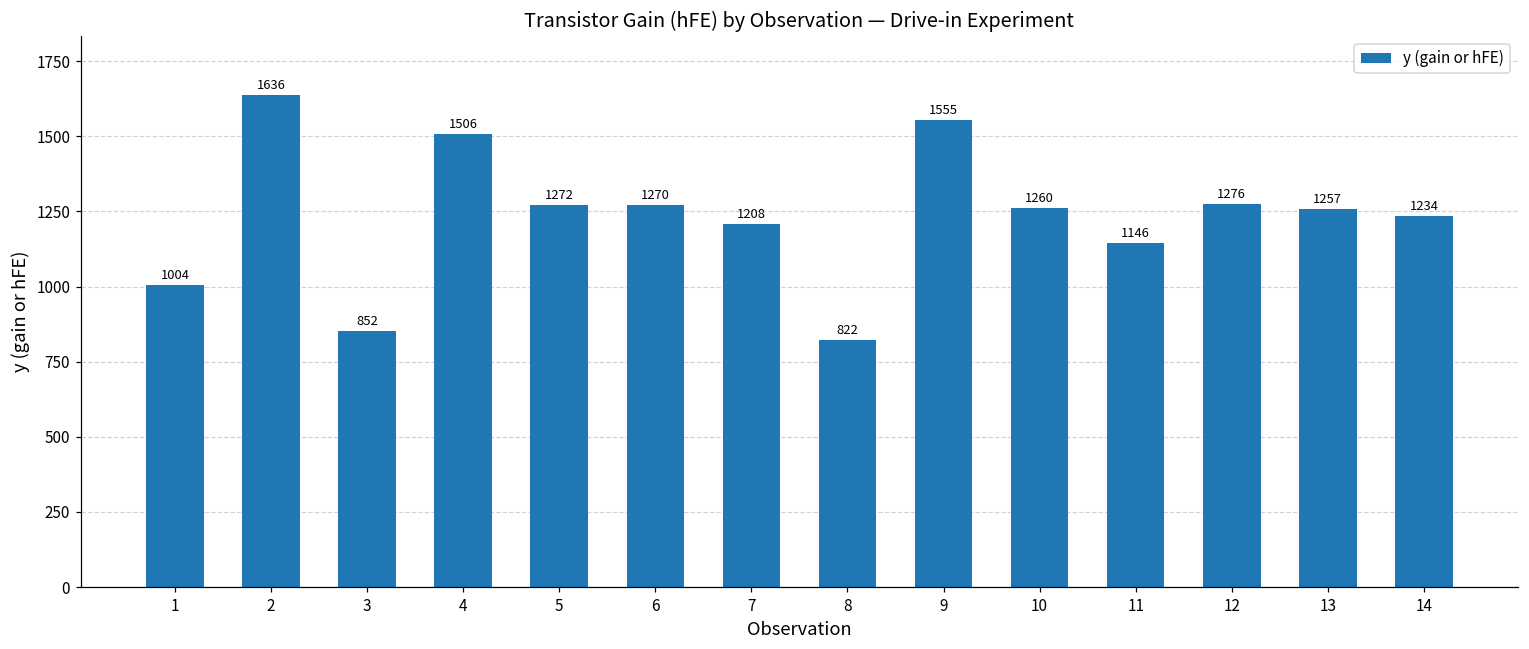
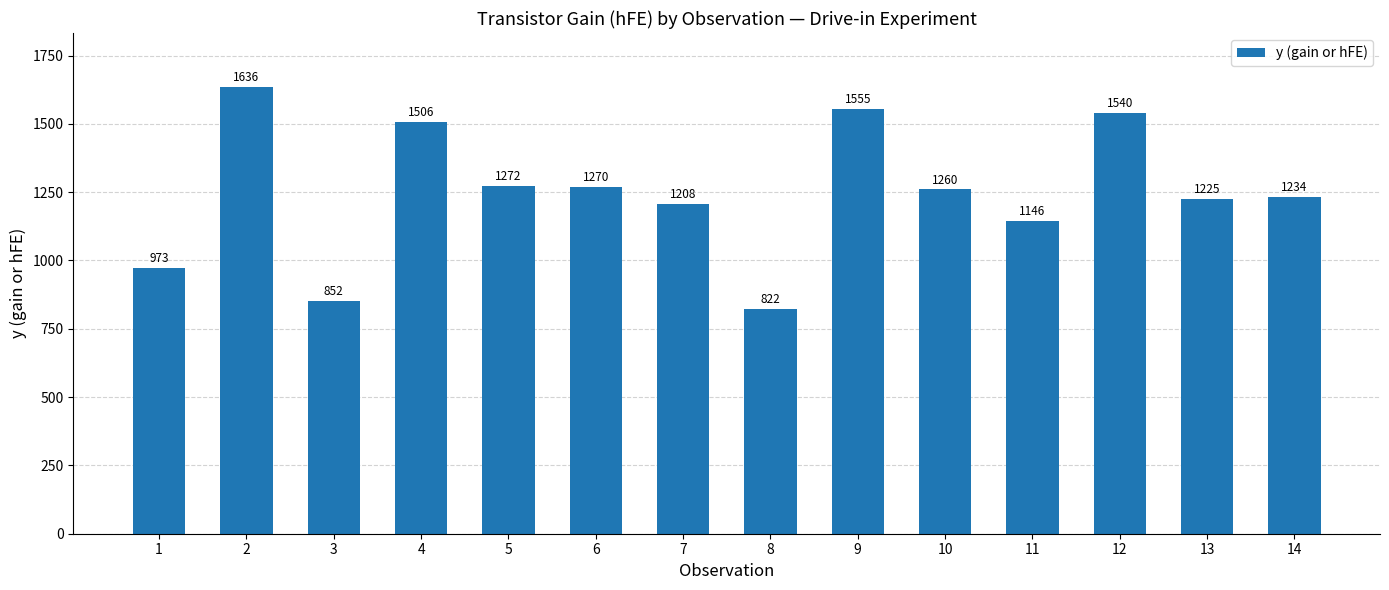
  {
-   "1": 1004,
+   "1": 973,
    "2": 1636,
    "3": 852,
    "4": 1506,
    "5": 1272,
    "6": 1270,
    "7": 1208,
    "8": 822,
    "9": 1555,
    "10": 1260,
    "11": 1146,
-   "12": 1276,
-   "13": 1257,
+   "12": 1540,
+   "13": 1225,
    "14": 1234
  }
